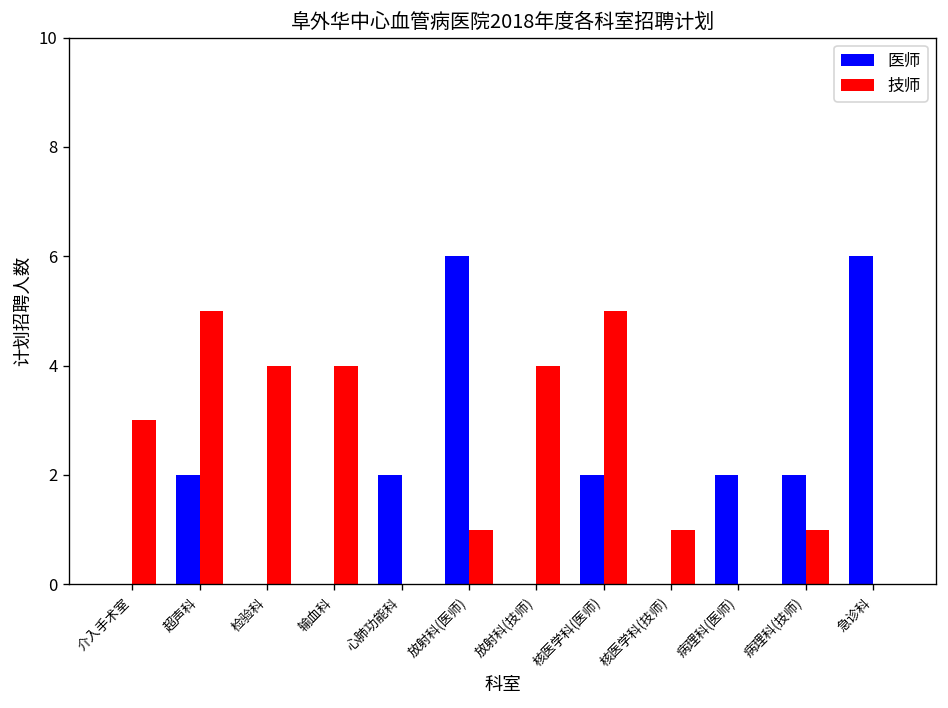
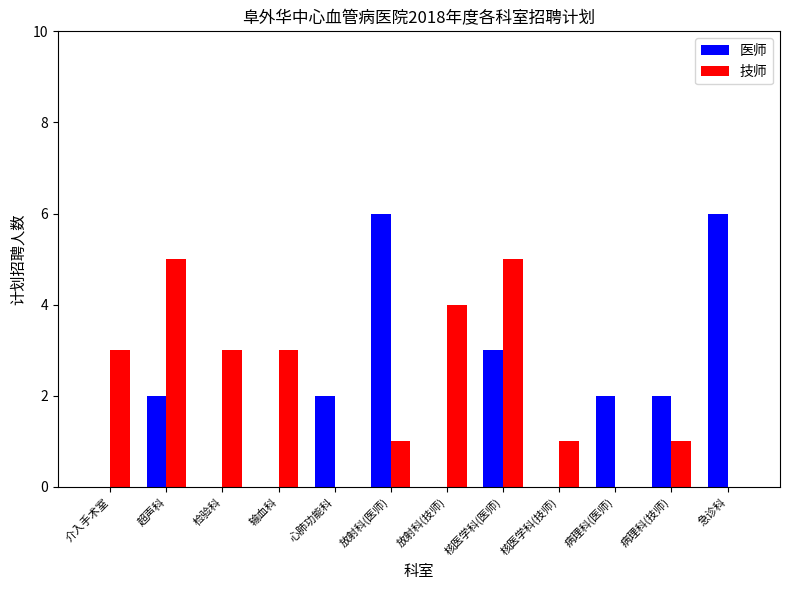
  {
    "医师": {
      "介入手术室": 0,
      "超声科": 2,
      "检验科": 0,
      "输血科": 0,
      "心肺功能科": 2,
      "放射科(医师)": 6,
      "放射科(技师)": 0,
-     "核医学科(医师)": 2,
+     "核医学科(医师)": 3,
      "核医学科(技师)": 0,
      "病理科(医师)": 2,
      "病理科(技师)": 2,
      "急诊科": 6
    },
    "技师": {
      "介入手术室": 3,
      "超声科": 5,
-     "检验科": 4,
-     "输血科": 4,
+     "检验科": 3,
+     "输血科": 3,
      "心肺功能科": 0,
      "放射科(医师)": 1,
      "放射科(技师)": 4,
      "核医学科(医师)": 5,
      "核医学科(技师)": 1,
      "病理科(医师)": 0,
      "病理科(技师)": 1,
      "急诊科": 0
    }
  }
